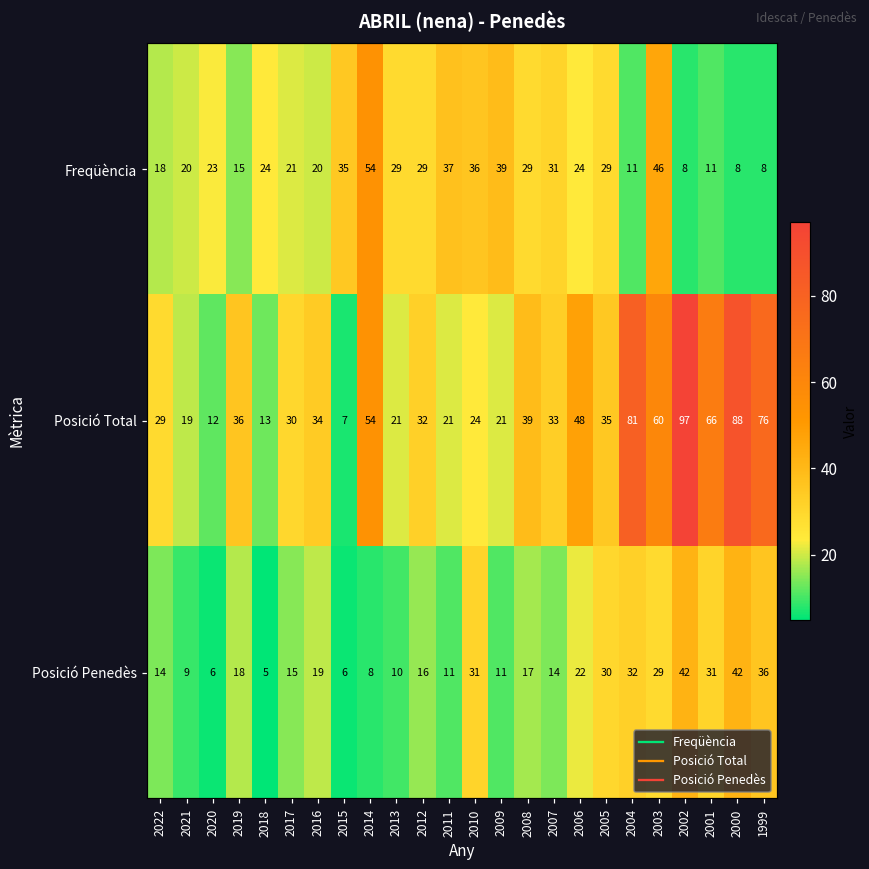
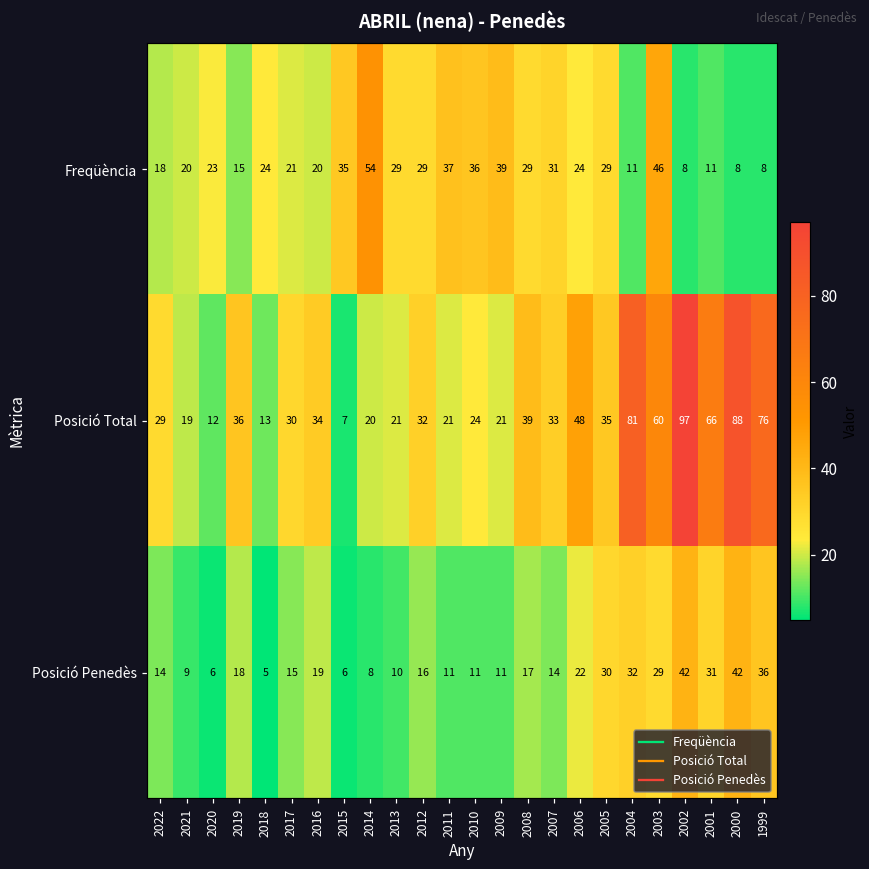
  {
    "Freqüència": {
      "2022": 18,
      "2021": 20,
      "2020": 23,
      "2019": 15,
      "2018": 24,
      "2017": 21,
      "2016": 20,
      "2015": 35,
      "2014": 54,
      "2013": 29,
      "2012": 29,
      "2011": 37,
      "2010": 36,
      "2009": 39,
      "2008": 29,
      "2007": 31,
      "2006": 24,
      "2005": 29,
      "2004": 11,
      "2003": 46,
      "2002": 8,
      "2001": 11,
      "2000": 8,
      "1999": 8
    },
    "Posició Total": {
      "2022": 29,
      "2021": 19,
      "2020": 12,
      "2019": 36,
      "2018": 13,
      "2017": 30,
      "2016": 34,
      "2015": 7,
-     "2014": 54,
+     "2014": 20,
      "2013": 21,
      "2012": 32,
      "2011": 21,
      "2010": 24,
      "2009": 21,
      "2008": 39,
      "2007": 33,
      "2006": 48,
      "2005": 35,
      "2004": 81,
      "2003": 60,
      "2002": 97,
      "2001": 66,
      "2000": 88,
      "1999": 76
    },
    "Posició Penedès": {
      "2022": 14,
      "2021": 9,
      "2020": 6,
      "2019": 18,
      "2018": 5,
      "2017": 15,
      "2016": 19,
      "2015": 6,
      "2014": 8,
      "2013": 10,
      "2012": 16,
      "2011": 11,
-     "2010": 31,
+     "2010": 11,
      "2009": 11,
      "2008": 17,
      "2007": 14,
      "2006": 22,
      "2005": 30,
      "2004": 32,
      "2003": 29,
      "2002": 42,
      "2001": 31,
      "2000": 42,
      "1999": 36
    }
  }
